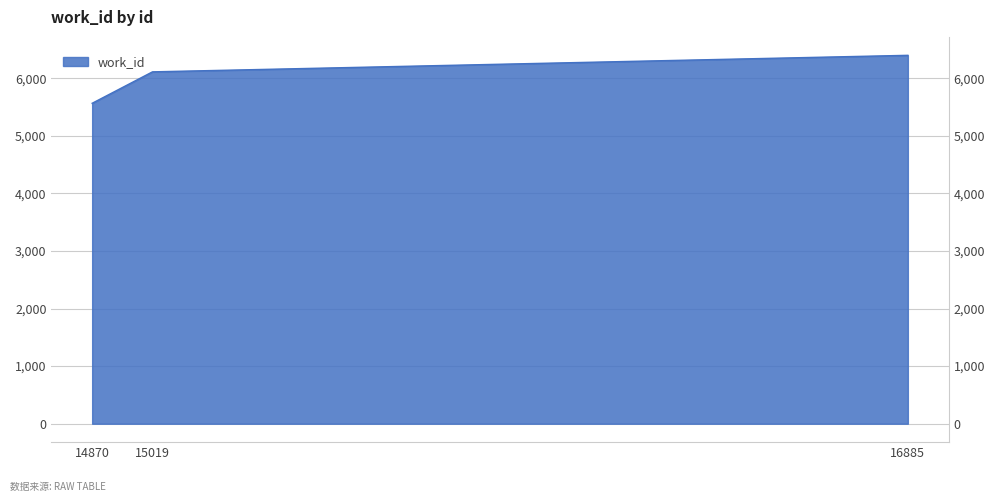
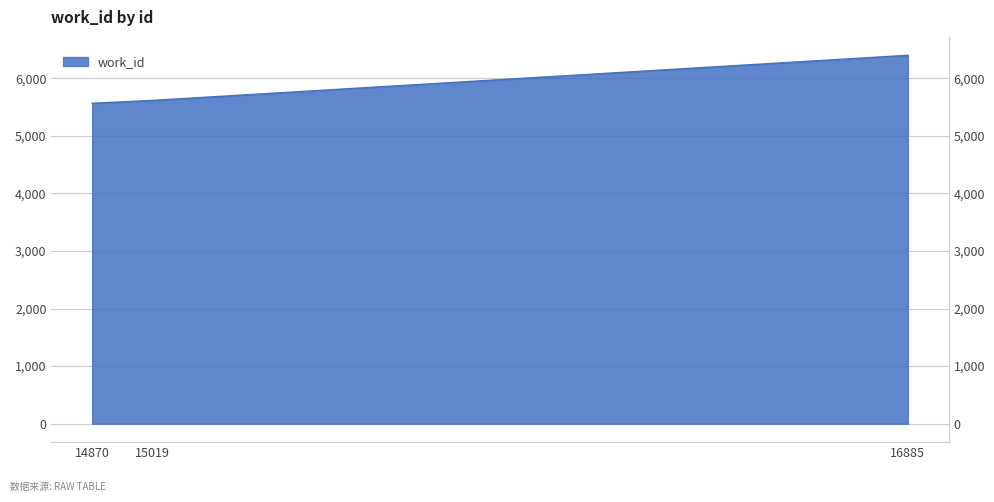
  {
    "14870": "5,600",
-   "15019": "6,100",
+   "15019": "5,600",
    "16885": "6,400"
  }
